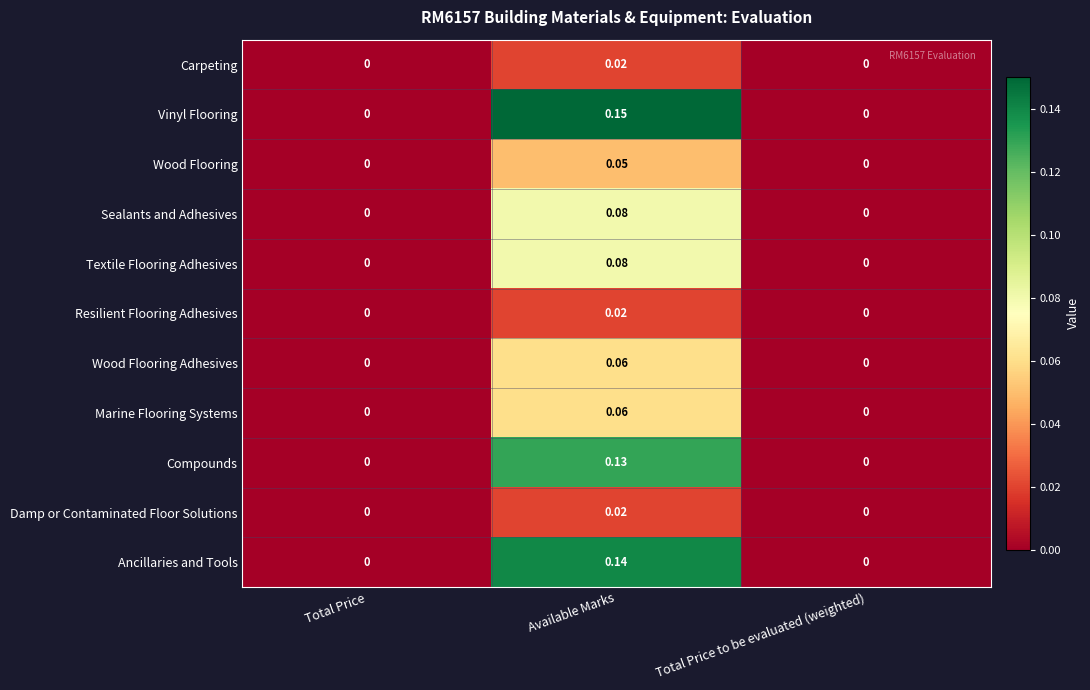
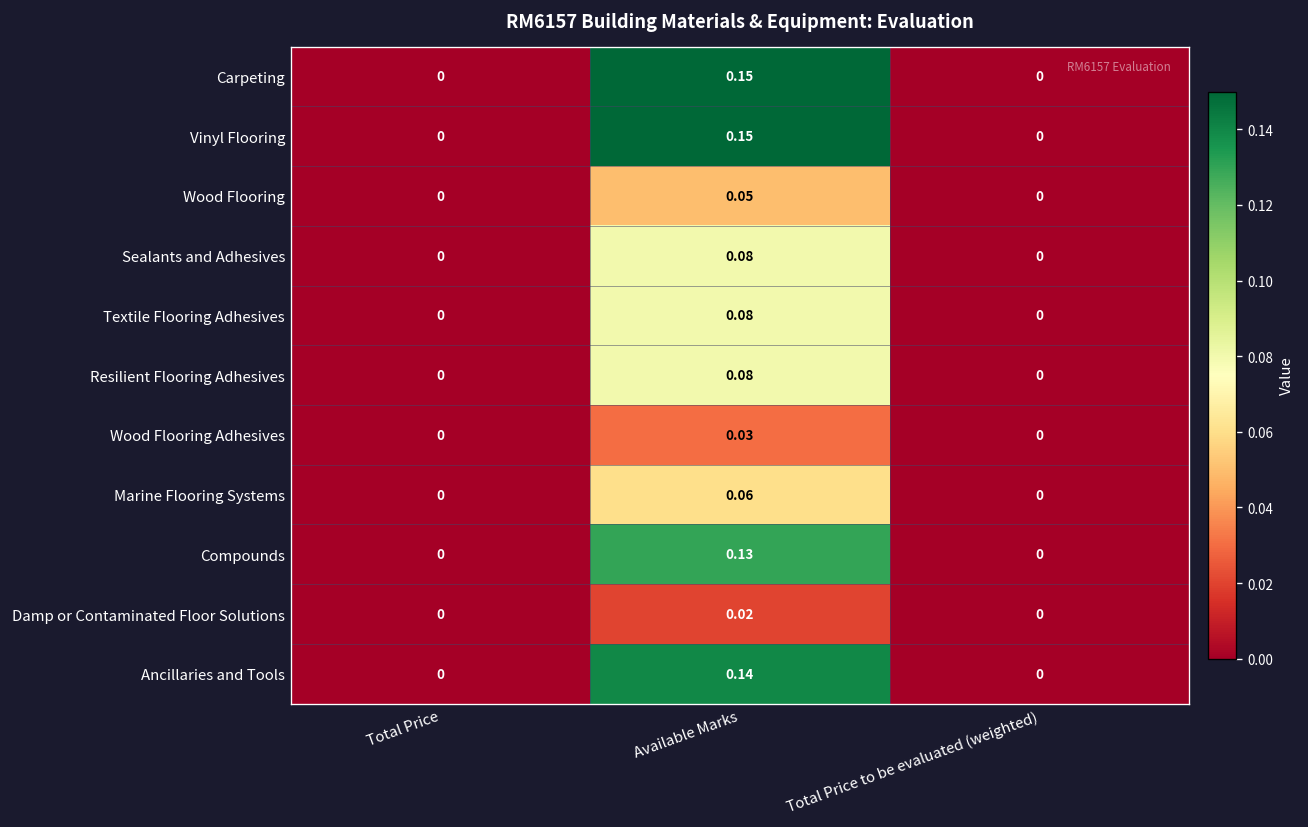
  {
    "Carpeting": {
      "Total Price": 0,
-     "Available Marks": 0.02
+     "Available Marks": 0.15
    },
    "Vinyl Flooring": {
      "Total Price": 0,
      "Available Marks": 0.15,
      "Total Price to be evaluated (weighted)": 0
    },
    "Wood Flooring": {
      "Total Price": 0,
      "Available Marks": 0.05,
      "Total Price to be evaluated (weighted)": 0
    },
    "Sealants and Adhesives": {
      "Total Price": 0,
      "Available Marks": 0.08,
      "Total Price to be evaluated (weighted)": 0
    },
    "Textile Flooring Adhesives": {
      "Total Price": 0,
      "Available Marks": 0.08,
      "Total Price to be evaluated (weighted)": 0
    },
    "Resilient Flooring Adhesives": {
      "Total Price": 0,
-     "Available Marks": 0.02,
+     "Available Marks": 0.08,
      "Total Price to be evaluated (weighted)": 0
    },
    "Wood Flooring Adhesives": {
      "Total Price": 0,
-     "Available Marks": 0.06,
+     "Available Marks": 0.03,
      "Total Price to be evaluated (weighted)": 0
    },
    "Marine Flooring Systems": {
      "Total Price": 0,
      "Available Marks": 0.06,
      "Total Price to be evaluated (weighted)": 0
    },
    "Compounds": {
      "Total Price": 0,
      "Available Marks": 0.13,
      "Total Price to be evaluated (weighted)": 0
    },
    "Damp or Contaminated Floor Solutions": {
      "Total Price": 0,
      "Available Marks": 0.02,
      "Total Price to be evaluated (weighted)": 0
    },
    "Ancillaries and Tools": {
      "Total Price": 0,
      "Available Marks": 0.14,
      "Total Price to be evaluated (weighted)": 0
    }
  }
